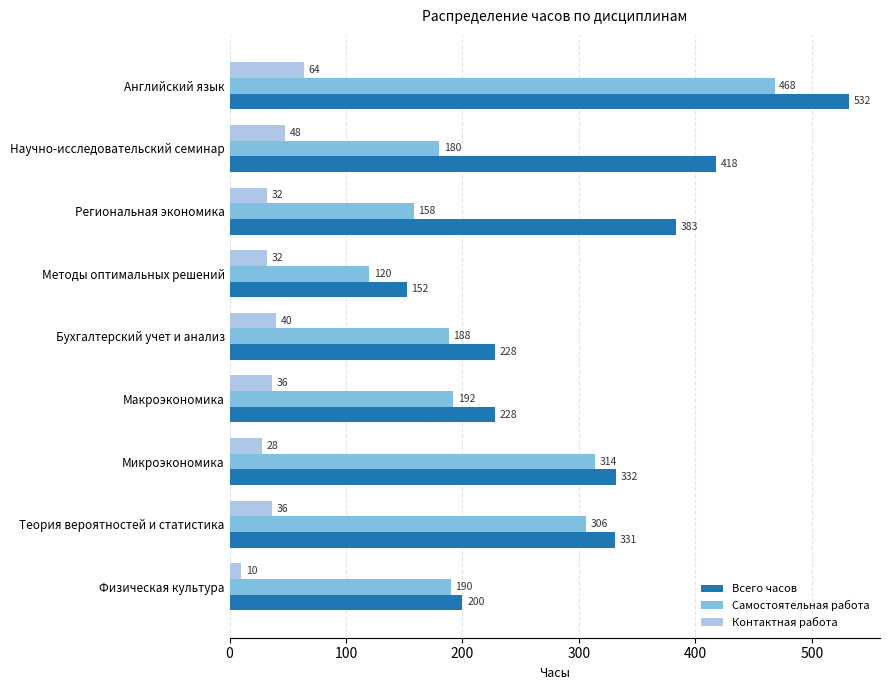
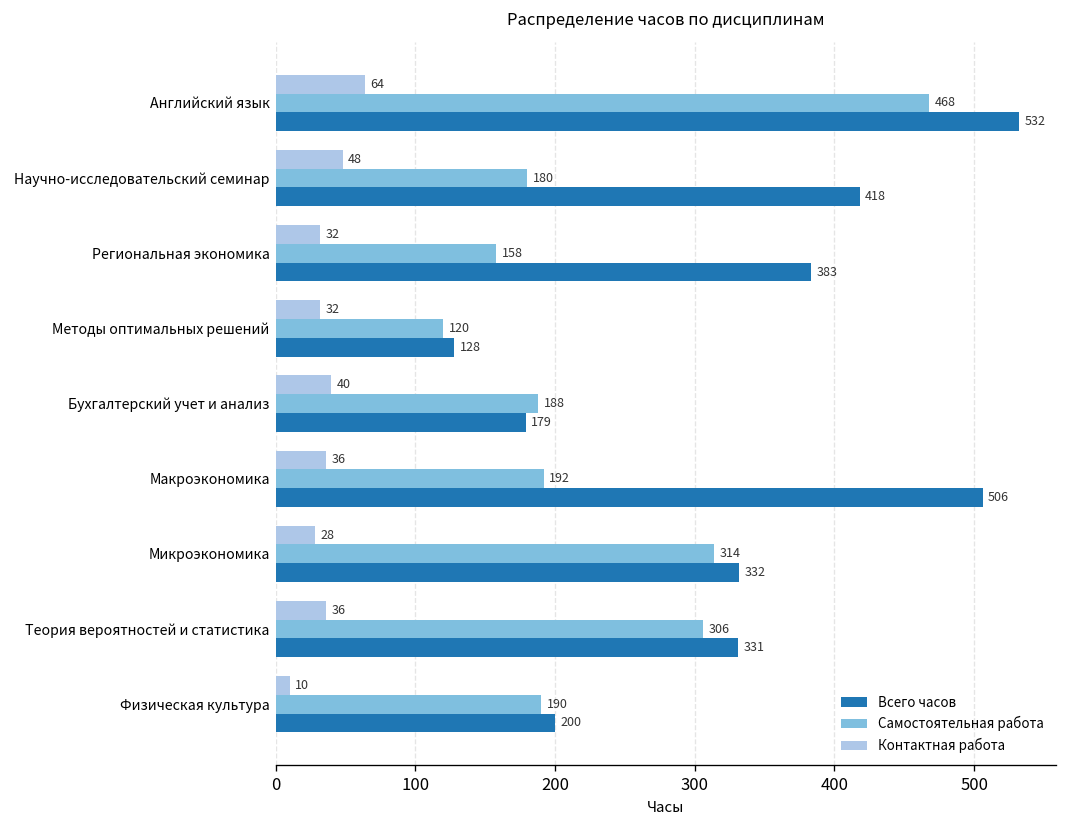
  {
    "Всего часов": {
      "Английский язык": 532,
      "Научно-исследовательский семинар": 418,
      "Региональная экономика": 383,
-     "Методы оптимальных решений": 152,
-     "Бухгалтерский учет и анализ": 228,
-     "Макроэкономика": 228,
+     "Методы оптимальных решений": 128,
+     "Бухгалтерский учет и анализ": 179,
+     "Макроэкономика": 506,
      "Микроэкономика": 332,
      "Теория вероятностей и статистика": 331,
      "Физическая культура": 200
    }
  }
